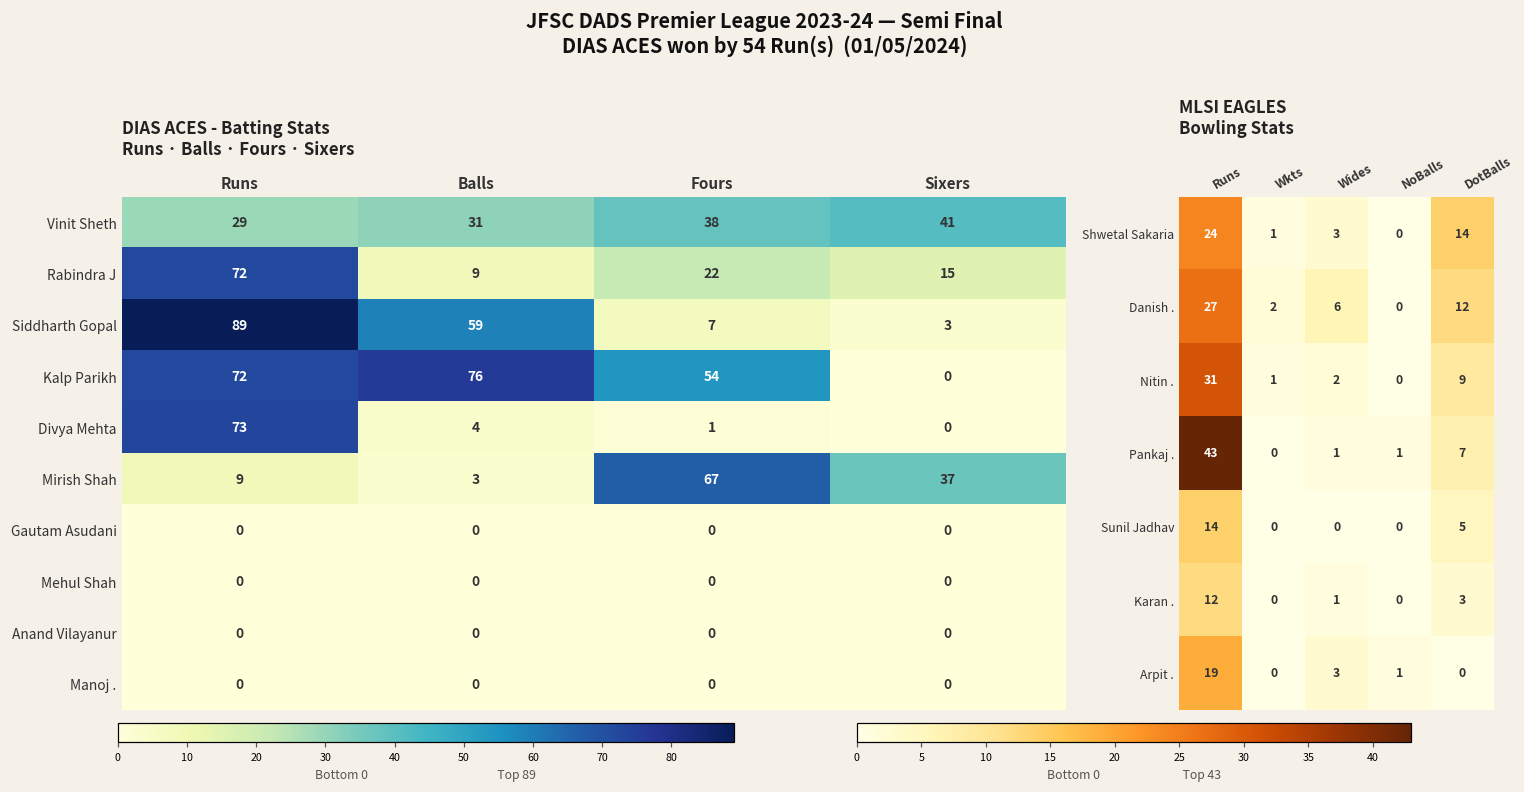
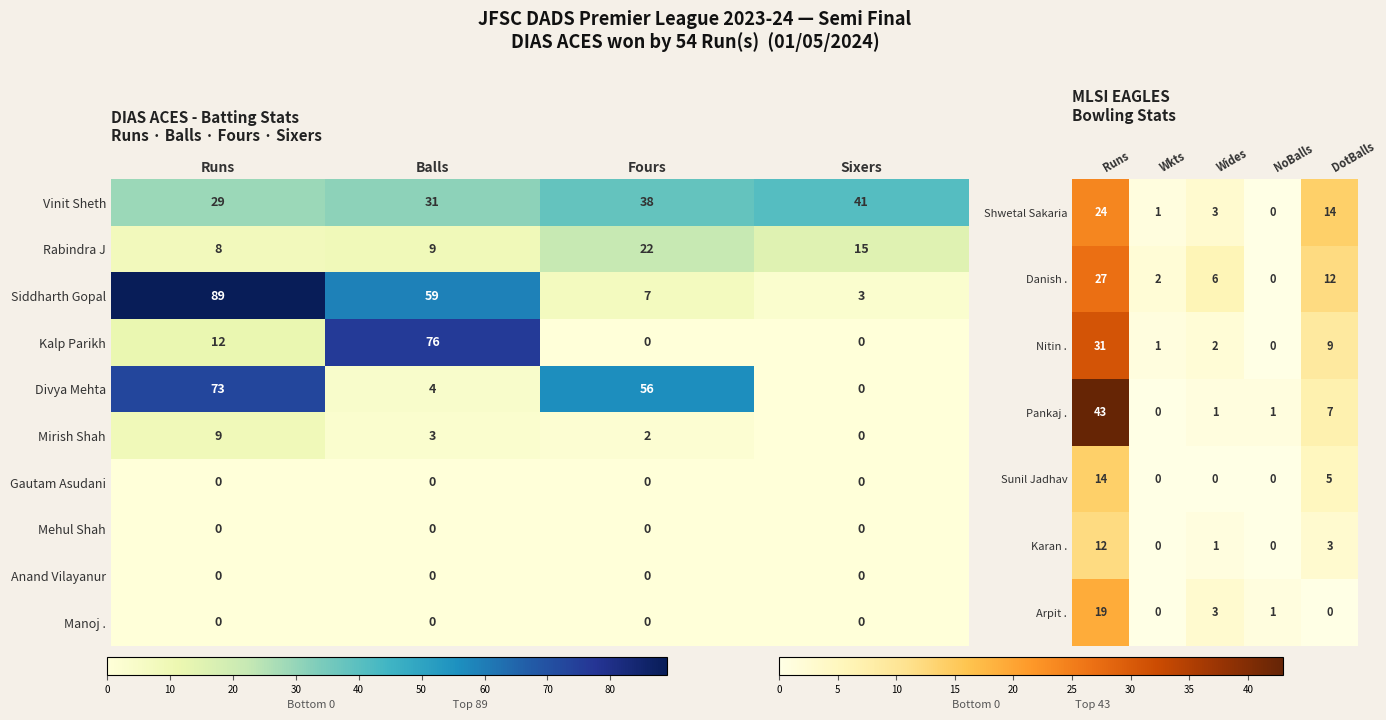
  {
    "DIAS ACES - Batting Stats Runs · Balls · Fours · Sixers": {
      "Vinit Sheth": {
        "Runs": 29,
        "Balls": 31,
        "Fours": 38,
        "Sixers": 41
      },
      "Rabindra J": {
-       "Runs": 72,
+       "Runs": 8,
        "Balls": 9,
        "Fours": 22,
        "Sixers": 15
      },
      "Siddharth Gopal": {
        "Runs": 89,
        "Balls": 59,
        "Fours": 7,
        "Sixers": 3
      },
      "Kalp Parikh": {
-       "Runs": 72,
+       "Runs": 12,
        "Balls": 76,
-       "Fours": 54,
+       "Fours": 0,
        "Sixers": 0
      },
      "Divya Mehta": {
        "Runs": 73,
        "Balls": 4,
-       "Fours": 1,
+       "Fours": 56,
        "Sixers": 0
      },
      "Mirish Shah": {
        "Runs": 9,
        "Balls": 3,
-       "Fours": 67,
-       "Sixers": 37
+       "Fours": 2,
+       "Sixers": 0
      },
      "Gautam Asudani": {
        "Runs": 0,
        "Balls": 0,
        "Fours": 0,
        "Sixers": 0
      },
      "Mehul Shah": {
        "Runs": 0,
        "Balls": 0,
        "Fours": 0,
        "Sixers": 0
      },
      "Anand Vilayanur": {
        "Runs": 0,
        "Balls": 0,
        "Fours": 0,
        "Sixers": 0
      },
      "Manoj .": {
        "Runs": 0,
        "Balls": 0,
        "Fours": 0,
        "Sixers": 0
      }
    },
    "MLSI EAGLES Bowling Stats": {
      "Shwetal Sakaria": {
        "Runs": 24,
        "Wkts": 1,
        "Wides": 3,
        "NoBalls": 0,
        "DotBalls": 14
      },
      "Danish .": {
        "Runs": 27,
        "Wkts": 2,
        "Wides": 6,
        "NoBalls": 0,
        "DotBalls": 12
      },
      "Nitin .": {
        "Runs": 31,
        "Wkts": 1,
        "Wides": 2,
        "NoBalls": 0,
        "DotBalls": 9
      },
      "Pankaj .": {
        "Runs": 43,
        "Wkts": 0,
        "Wides": 1,
        "NoBalls": 1,
        "DotBalls": 7
      },
      "Sunil Jadhav": {
        "Runs": 14,
        "Wkts": 0,
        "Wides": 0,
        "NoBalls": 0,
        "DotBalls": 5
      },
      "Karan .": {
        "Runs": 12,
        "Wkts": 0,
        "Wides": 1,
        "NoBalls": 0,
        "DotBalls": 3
      },
      "Arpit .": {
        "Runs": 19,
        "Wkts": 0,
        "Wides": 3,
        "NoBalls": 1,
        "DotBalls": 0
      }
    }
  }
